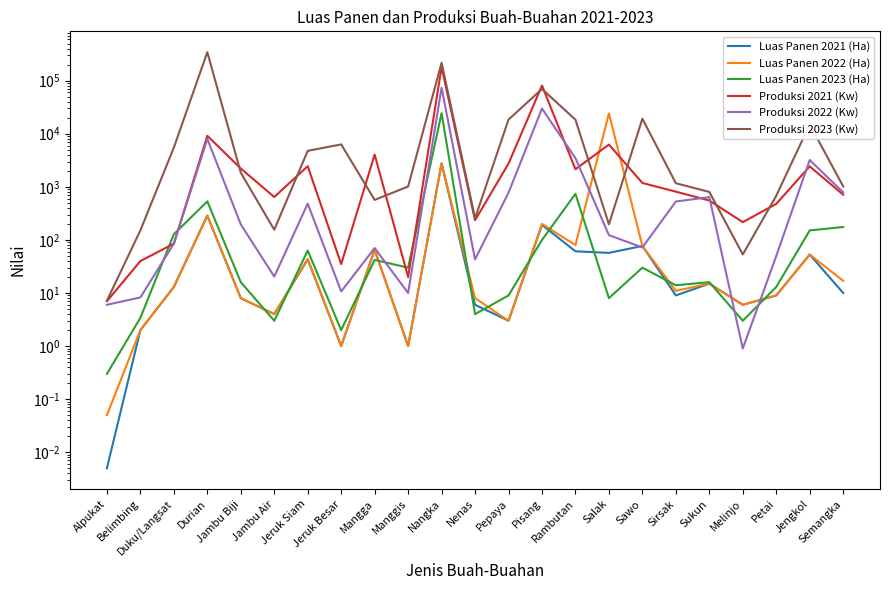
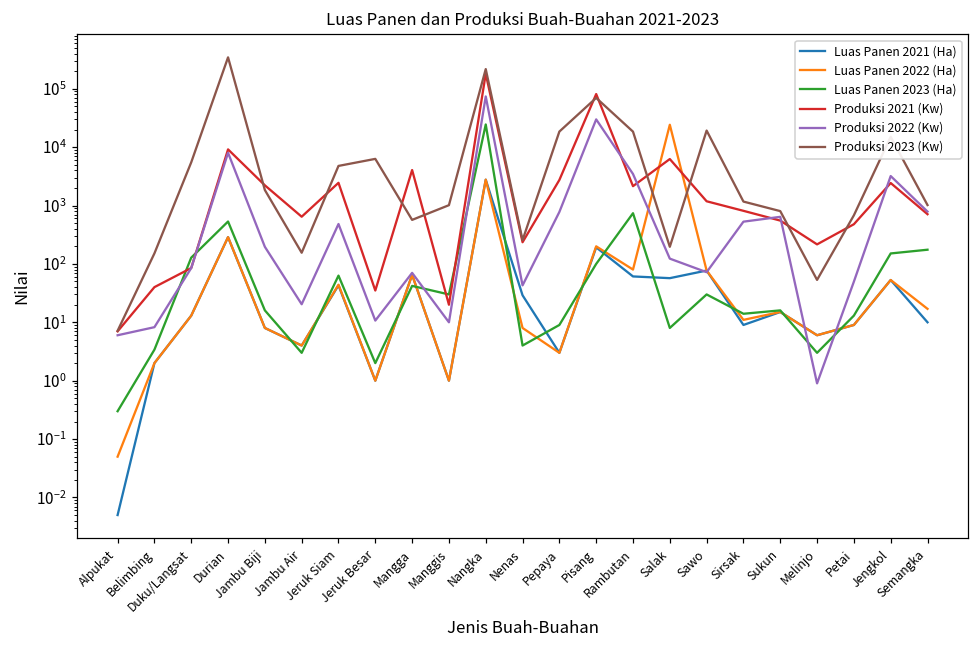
  {
    "Luas Panen 2021 (Ha)": {
      "Alpukat": 0.005,
-     "Nenas": 6,
+     "Nenas": 30,
      "Rambutan": 60,
      "Salak": 60,
      "Sirsak": 9,
      "Semangka": 10
    },
    "Luas Panen 2022 (Ha)": {
      "Alpukat": 0.05,
      "Nenas": 8,
      "Rambutan": 80,
      "Salak": 20000,
      "Sirsak": 11,
      "Semangka": 17
    },
    "Luas Panen 2023 (Ha)": {
      "Alpukat": 0.3,
      "Belimbing": 3,
      "Duku/Langsat": 130,
      "Durian": 500,
      "Jambu Biji": 16,
      "Jambu Air": 3,
      "Jeruk Siam": 60,
      "Jeruk Besar": 2,
      "Mangga": 40,
      "Manggis": 30,
      "Nangka": 20000,
      "Nenas": 4,
      "Pepaya": 9,
      "Pisang": 100,
      "Rambutan": 700,
      "Salak": 8,
      "Sawo": 30,
      "Sirsak": 14,
      "Melinjo": 3,
      "Petai": 13,
      "Jengkol": 150,
      "Semangka": 180
    },
    "Produksi 2021 (Kw)": {
      "Belimbing": 40,
      "Durian": 9000,
      "Jambu Biji": 2200,
      "Jambu Air": 600,
      "Jeruk Siam": 2000,
      "Jeruk Besar": 40,
      "Mangga": 4000,
      "Manggis": 20,
      "Nangka": 180000,
      "Pepaya": 3000,
      "Pisang": 80000,
      "Rambutan": 2100,
      "Salak": 6000,
      "Sawo": 1200,
      "Sirsak": 800,
      "Sukun": 600,
      "Melinjo": 220,
      "Petai": 500,
      "Jengkol": 2000
    },
    "Produksi 2022 (Kw)": {
      "Alpukat": 6,
      "Belimbing": 8,
      "Durian": 8000,
      "Jambu Biji": 200,
      "Jambu Air": 20,
      "Jeruk Siam": 500,
      "Jeruk Besar": 11,
      "Manggis": 10,
      "Nangka": 70000,
      "Nenas": 40,
      "Pepaya": 800,
      "Pisang": 30000,
      "Rambutan": 3000,
      "Salak": 120,
      "Sirsak": 500,
      "Sukun": 600,
      "Melinjo": 0.9,
      "Petai": 50,
      "Jengkol": 3000
    },
    "Produksi 2023 (Kw)": {
      "Belimbing": 150,
      "Duku/Langsat": 5000,
      "Durian": 300000,
      "Jambu Biji": 1800,
      "Jambu Air": 160,
      "Jeruk Siam": 5000,
      "Jeruk Besar": 6000,
      "Mangga": 600,
      "Manggis": 1000,
      "Nangka": 220000,
      "Pepaya": 18000,
      "Pisang": 70000,
      "Rambutan": 18000,
      "Salak": 200,
      "Sawo": 19000,
      "Sirsak": 1200,
      "Sukun": 800,
      "Melinjo": 50,
      "Petai": 700,
      "Semangka": 1000
    }
  }
